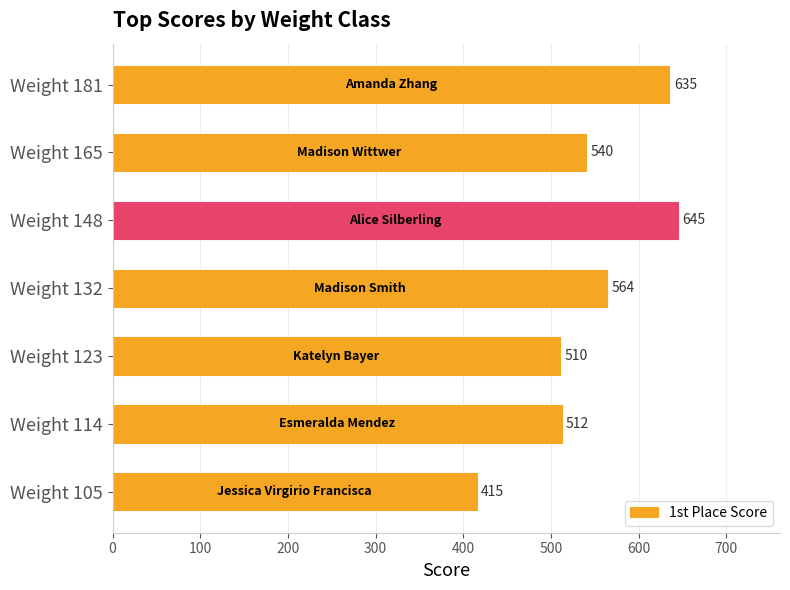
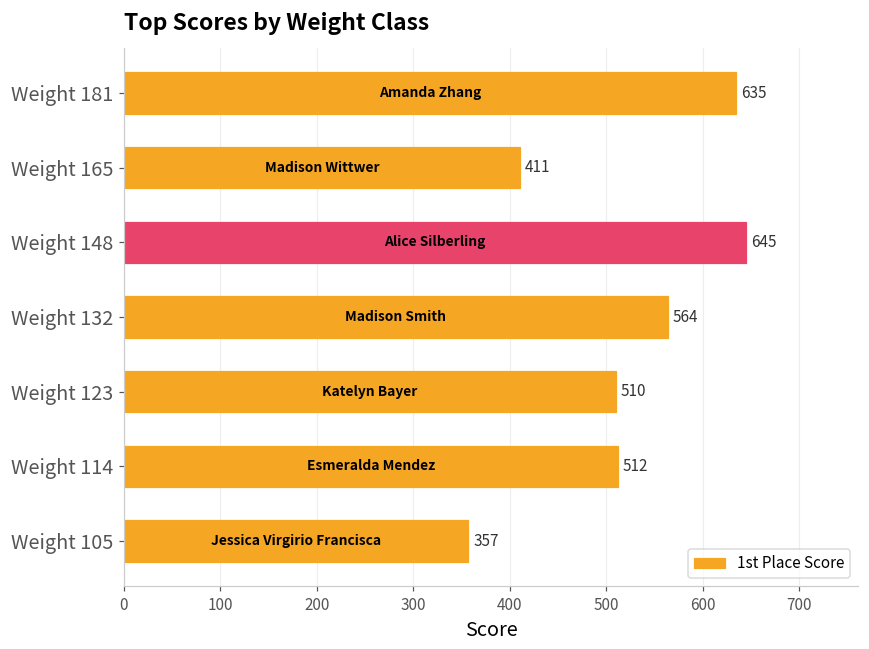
  {
    "Weight 181": 635,
-   "Weight 165": 540,
+   "Weight 165": 411,
    "Weight 148": 645,
    "Weight 132": 564,
    "Weight 123": 510,
    "Weight 114": 512,
-   "Weight 105": 415
+   "Weight 105": 357
  }
